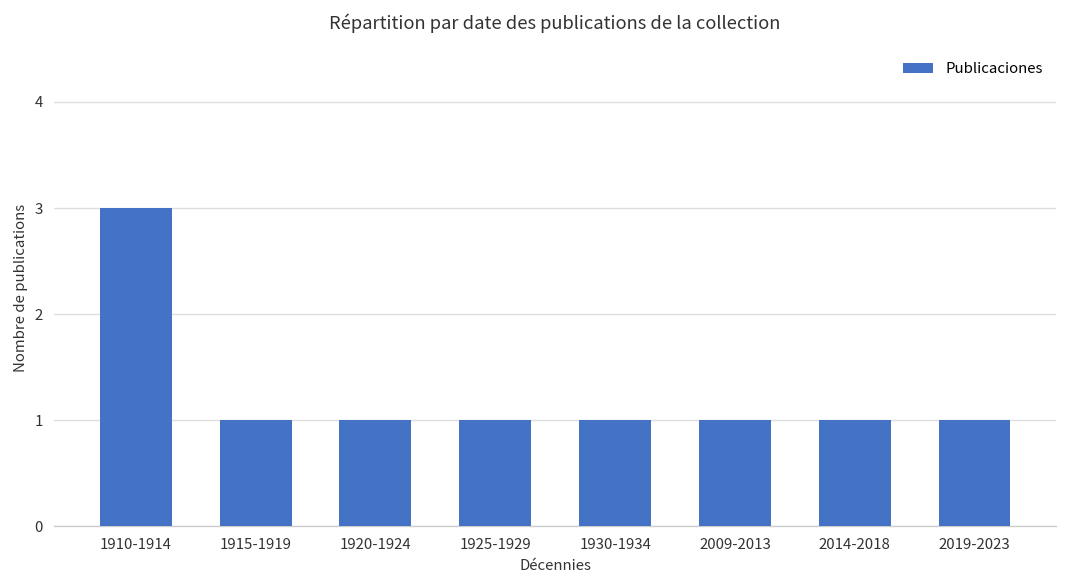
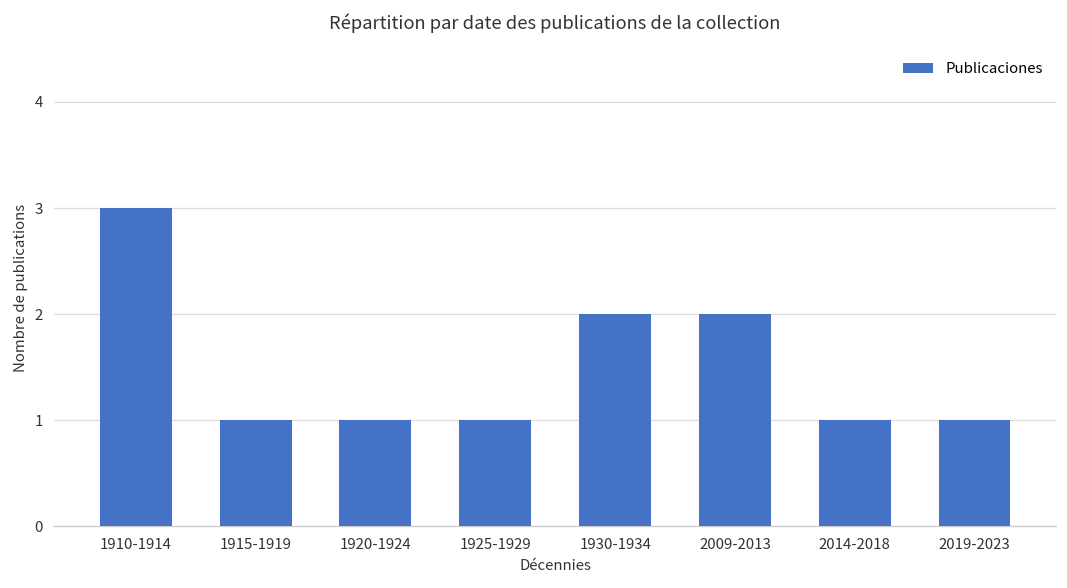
  {
    "1910-1914": 3,
    "1915-1919": 1,
    "1920-1924": 1,
    "1925-1929": 1,
-   "1930-1934": 1,
-   "2009-2013": 1,
+   "1930-1934": 2,
+   "2009-2013": 2,
    "2014-2018": 1,
    "2019-2023": 1
  }
